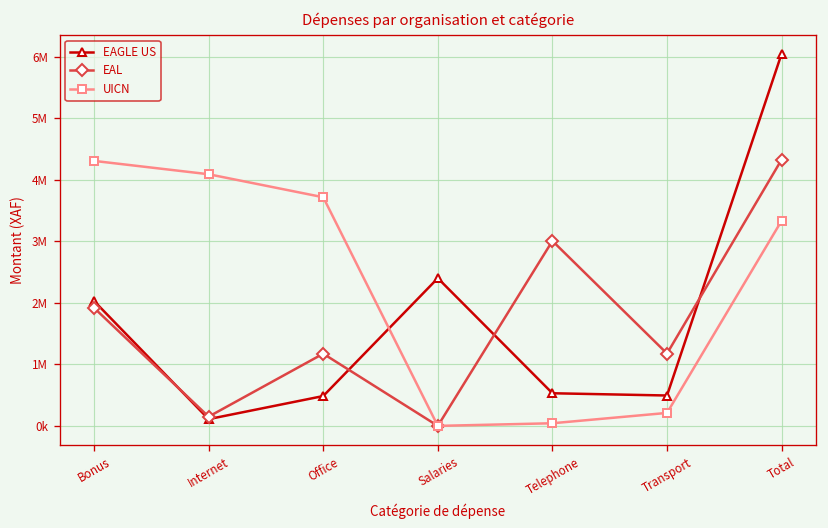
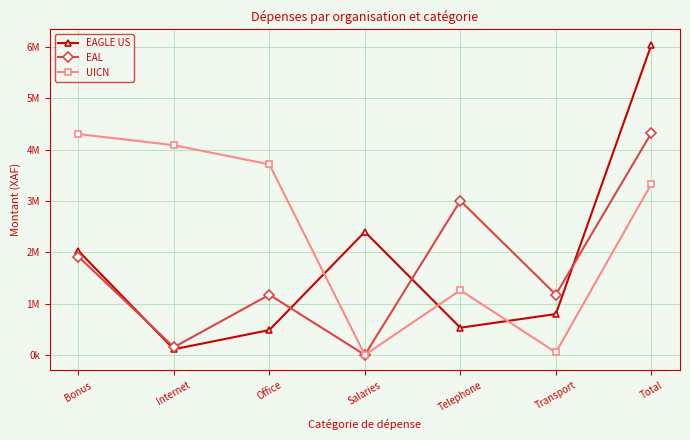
  {
    "EAGLE US": {
      "Bonus": 2000000,
      "Office": 500000,
      "Salaries": 2400000,
      "Telephone": 500000,
-     "Transport": 500000,
+     "Transport": 800000,
      "Total": 6000000
    },
    "EAL": {
      "Bonus": 1900000,
      "Office": 1200000,
      "Telephone": 3000000,
      "Transport": 1200000,
      "Total": 4300000
    },
    "UICN": {
      "Bonus": 4300000,
      "Internet": 4100000,
      "Office": 3700000,
-     "Telephone": 0,
-     "Transport": 200000,
+     "Telephone": 1300000,
+     "Transport": 0,
      "Total": 3300000
    }
  }
